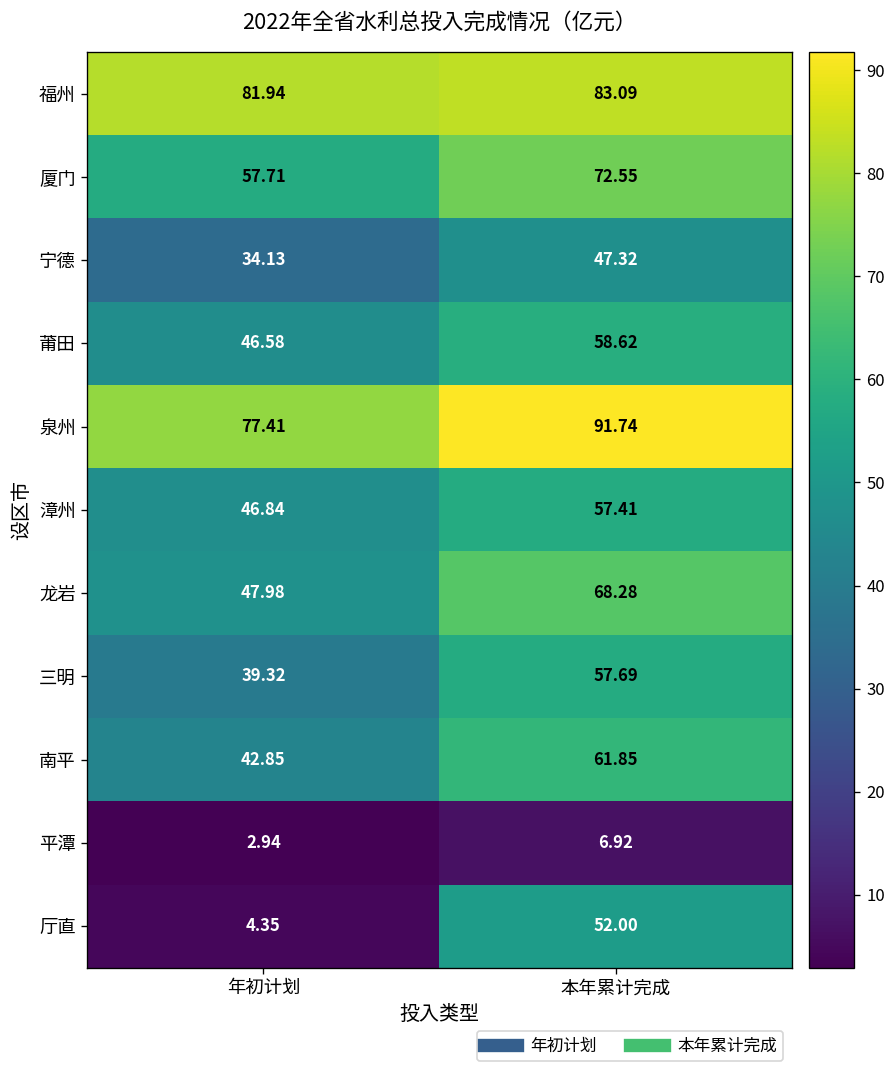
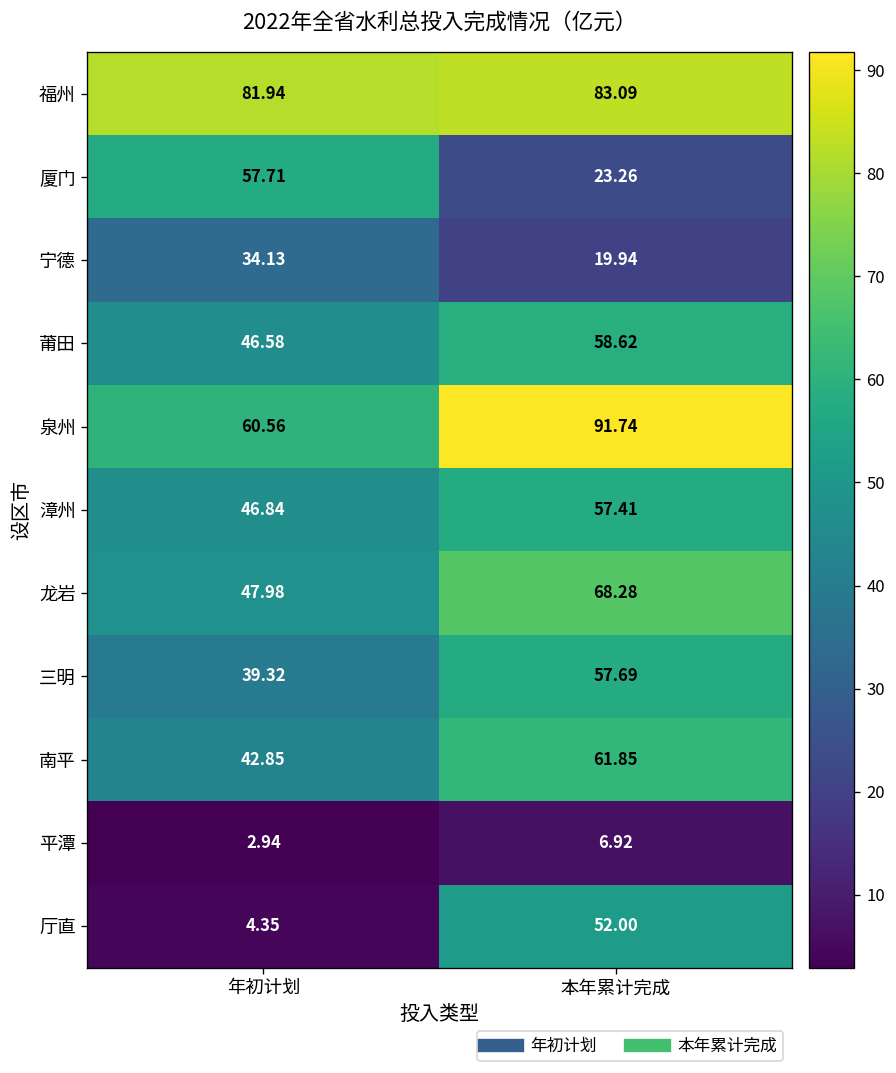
  {
    "福州": {
      "年初计划": 81.94,
      "本年累计完成": 83.09
    },
    "厦门": {
      "年初计划": 57.71,
-     "本年累计完成": 72.55
+     "本年累计完成": 23.26
    },
    "宁德": {
      "年初计划": 34.13,
-     "本年累计完成": 47.32
+     "本年累计完成": 19.94
    },
    "莆田": {
      "年初计划": 46.58,
      "本年累计完成": 58.62
    },
    "泉州": {
-     "年初计划": 77.41,
+     "年初计划": 60.56,
      "本年累计完成": 91.74
    },
    "漳州": {
      "年初计划": 46.84,
      "本年累计完成": 57.41
    },
    "龙岩": {
      "年初计划": 47.98,
      "本年累计完成": 68.28
    },
    "三明": {
      "年初计划": 39.32,
      "本年累计完成": 57.69
    },
    "南平": {
      "年初计划": 42.85,
      "本年累计完成": 61.85
    },
    "平潭": {
      "年初计划": 2.94,
      "本年累计完成": 6.92
    },
    "厅直": {
      "年初计划": 4.35,
      "本年累计完成": 52.00
    }
  }
